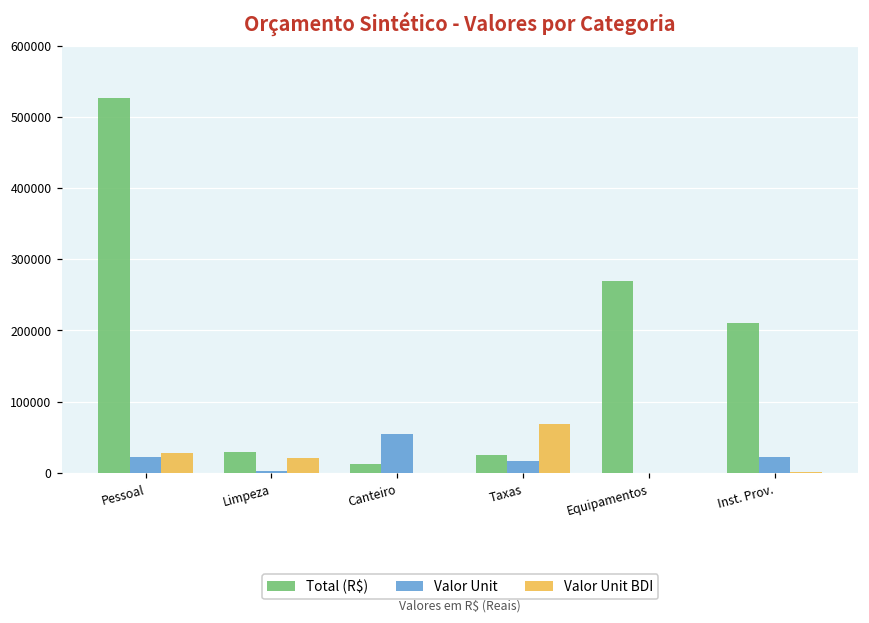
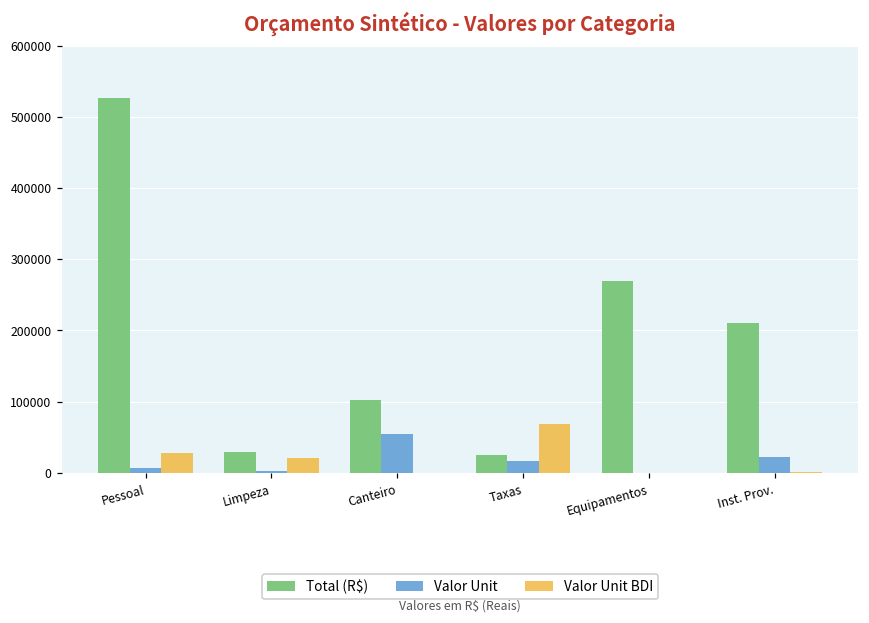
  {
    "Total (R$)": {
      "Pessoal": 530000,
      "Limpeza": 30000,
-     "Canteiro": 10000,
+     "Canteiro": 100000,
      "Taxas": 20000,
      "Equipamentos": 270000,
      "Inst. Prov.": 210000
    },
    "Valor Unit": {
-     "Pessoal": 20000,
+     "Pessoal": 10000,
      "Canteiro": 50000,
      "Taxas": 20000,
      "Inst. Prov.": 20000
    },
    "Valor Unit BDI": {
      "Pessoal": 30000,
      "Limpeza": 20000,
      "Taxas": 70000
    }
  }
